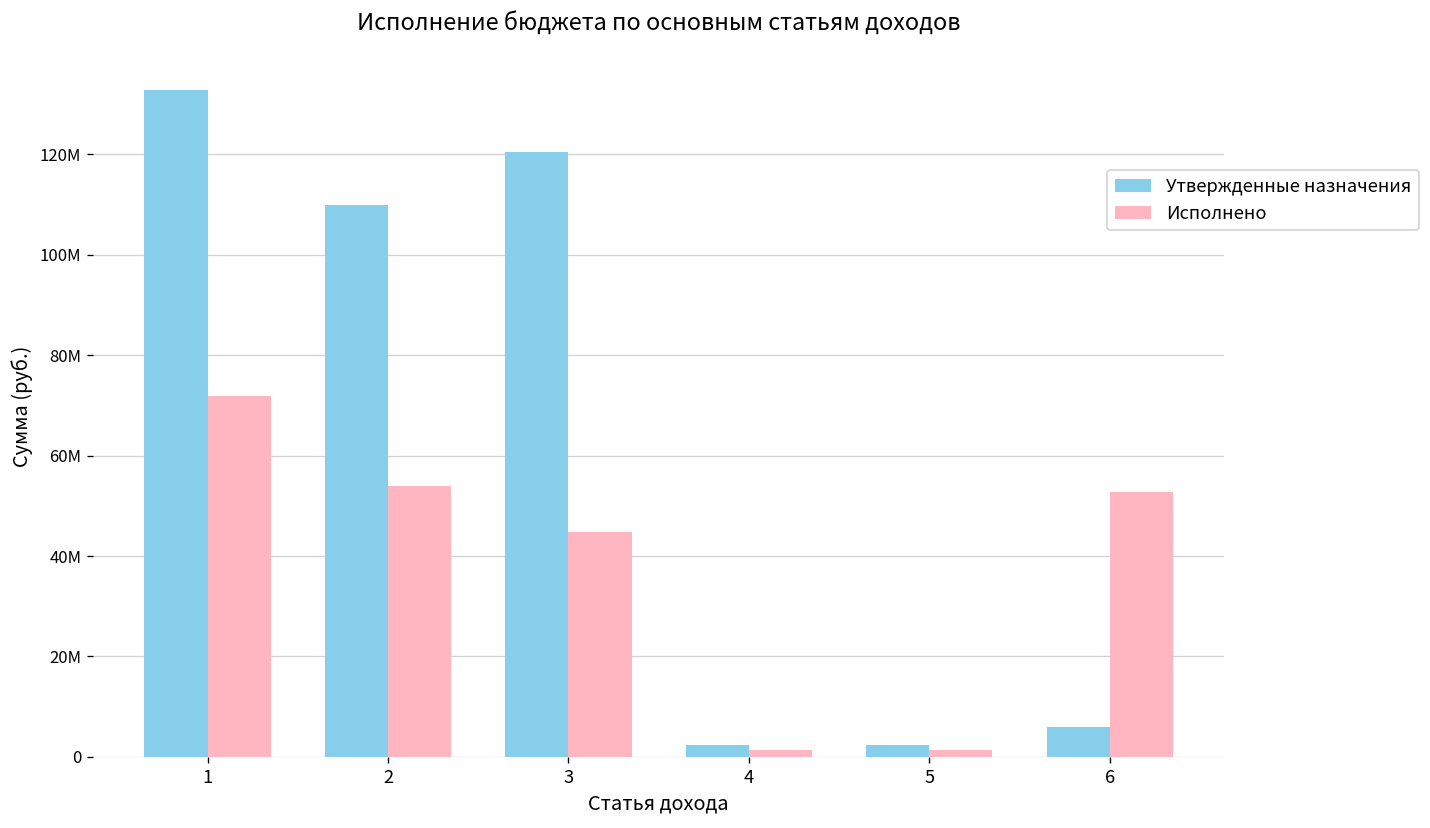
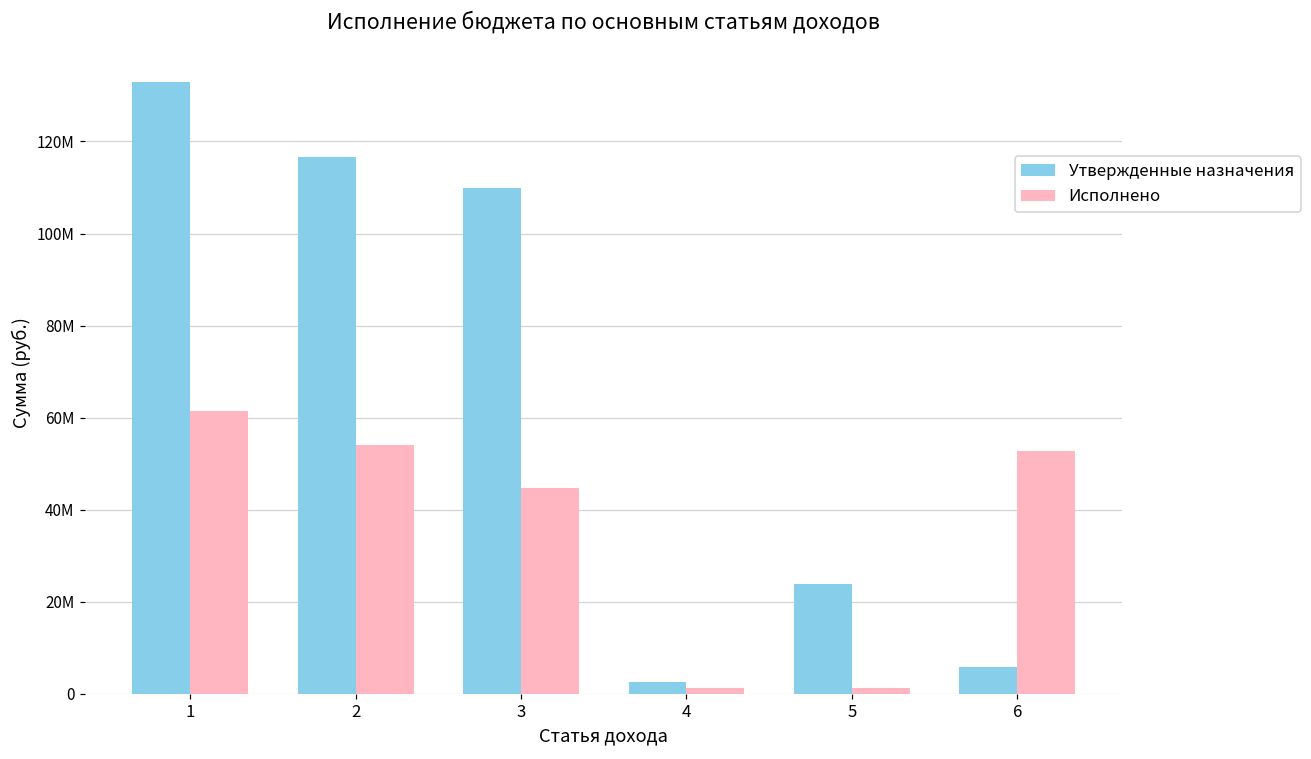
  {
    "Утвержденные назначения": {
      "1": 133000000,
-     "2": 110000000,
-     "3": 120000000,
+     "2": 117000000,
+     "3": 110000000,
      "4": 2000000,
-     "5": 2000000,
+     "5": 24000000,
      "6": 6000000
    },
    "Исполнено": {
-     "1": 72000000,
+     "1": 61000000,
      "2": 54000000,
      "3": 45000000,
      "4": 1000000,
      "5": 1000000,
      "6": 53000000
    }
  }
